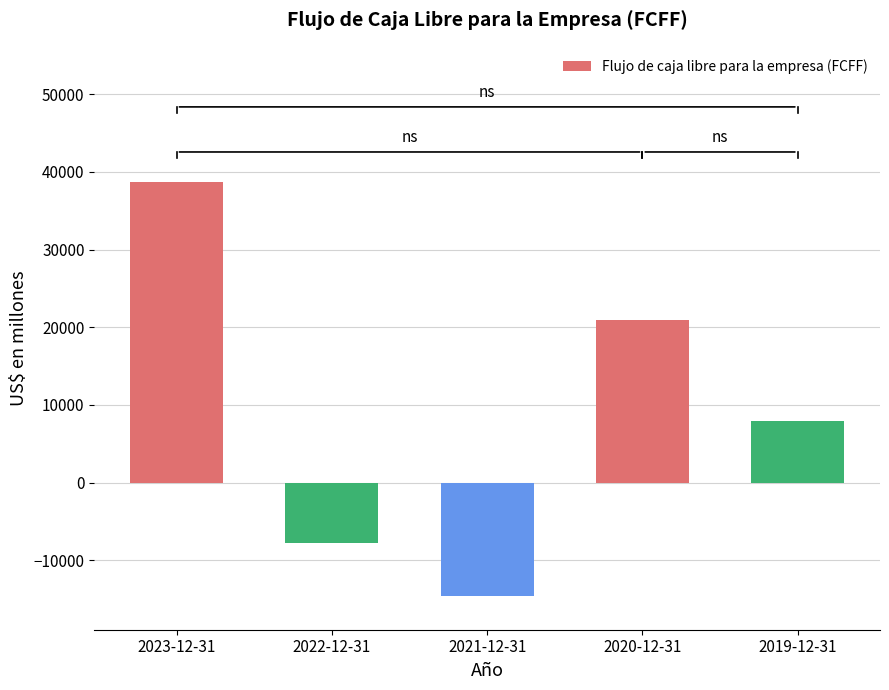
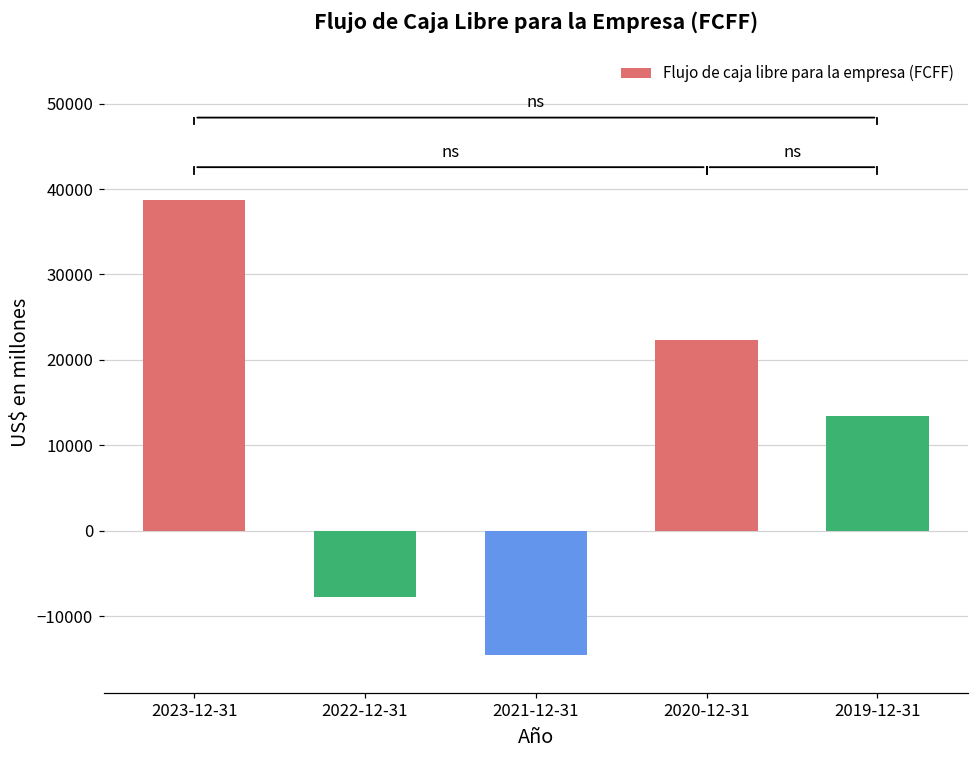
  {
    "Flujo de caja libre para la empresa (FCFF)": {
      "2023-12-31": 39000,
      "2022-12-31": -8000,
      "2021-12-31": -15000,
-     "2020-12-31": 21000,
-     "2019-12-31": 8000
+     "2020-12-31": 22000,
+     "2019-12-31": 13000
    }
  }
